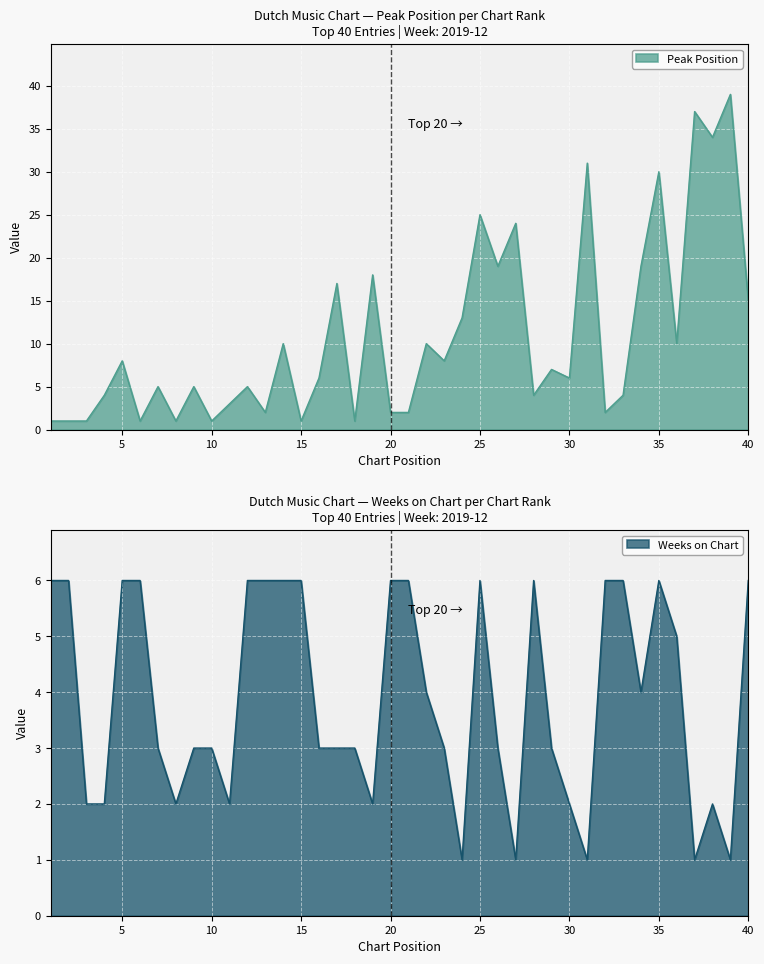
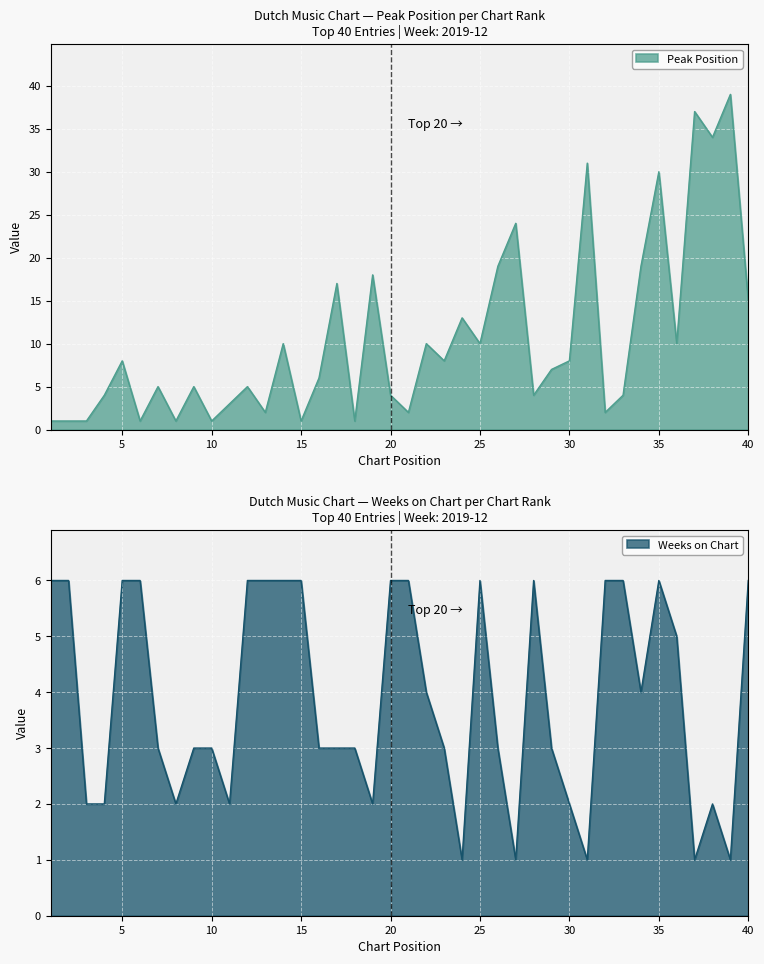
  {
    "Dutch Music Chart — Peak Position per Chart Rank Top 40 Entries | Week: 2019-12": {
      "5": 8,
      "10": 1,
      "15": 1,
-     "20": 2,
-     "25": 25,
-     "30": 6,
+     "20": 4,
+     "25": 10,
+     "30": 8,
      "35": 30,
      "40": 15
    },
    "Dutch Music Chart — Weeks on Chart per Chart Rank Top 40 Entries | Week: 2019-12": {
      "5": 6.0,
      "10": 3.0,
      "15": 6.0,
      "20": 6.0,
      "25": 6.0,
      "30": 2.0,
      "35": 6.0,
      "40": 6.0
    }
  }
